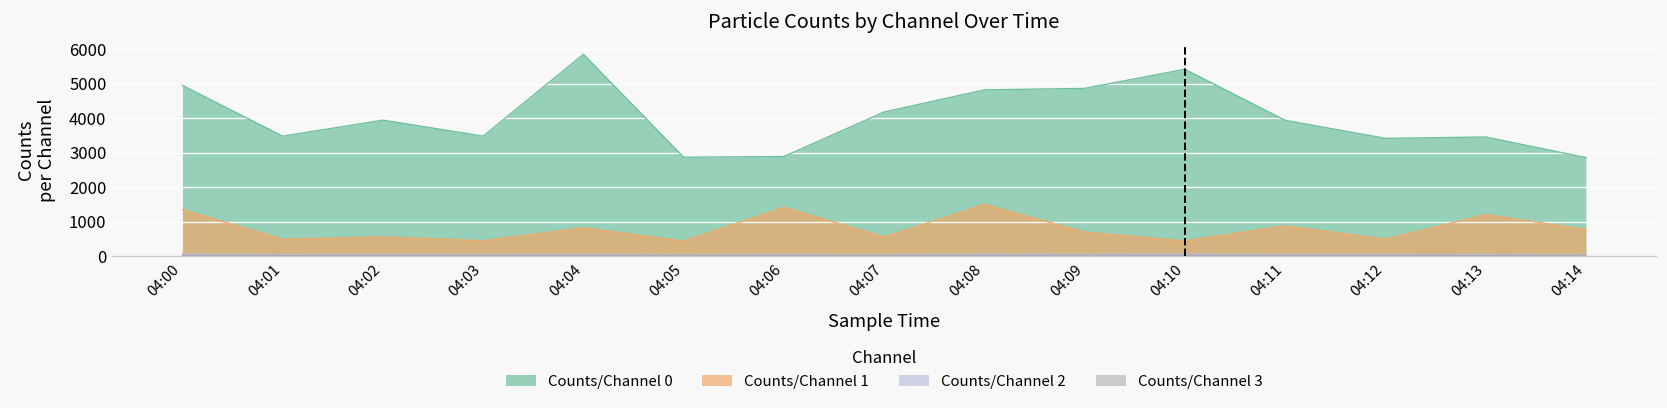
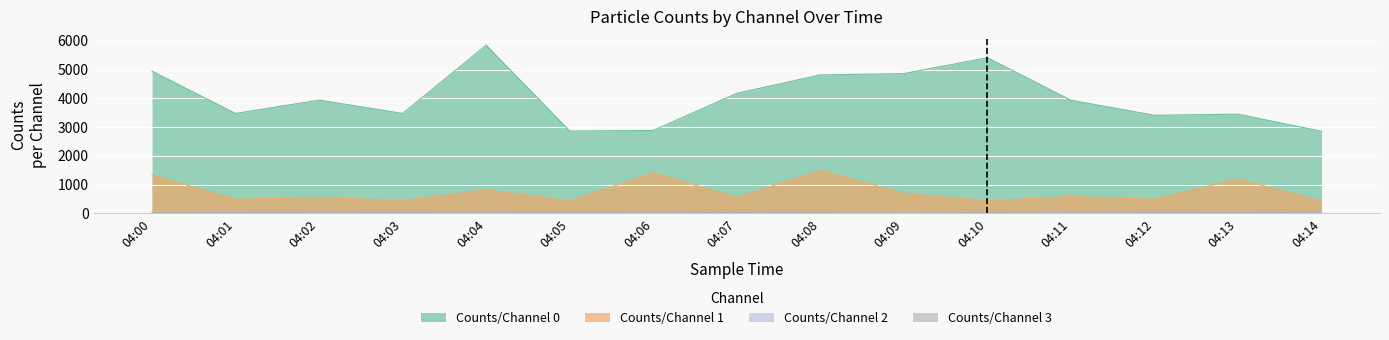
  {
    "Counts/Channel 1": {
      "04:00": 1300,
      "04:01": 500,
      "04:02": 600,
      "04:03": 400,
      "04:04": 800,
      "04:05": 400,
      "04:06": 1400,
      "04:07": 600,
      "04:08": 1500,
      "04:09": 700,
      "04:10": 400,
-     "04:11": 900,
+     "04:11": 600,
      "04:12": 500,
      "04:13": 1200,
-     "04:14": 800
+     "04:14": 400
    }
  }
